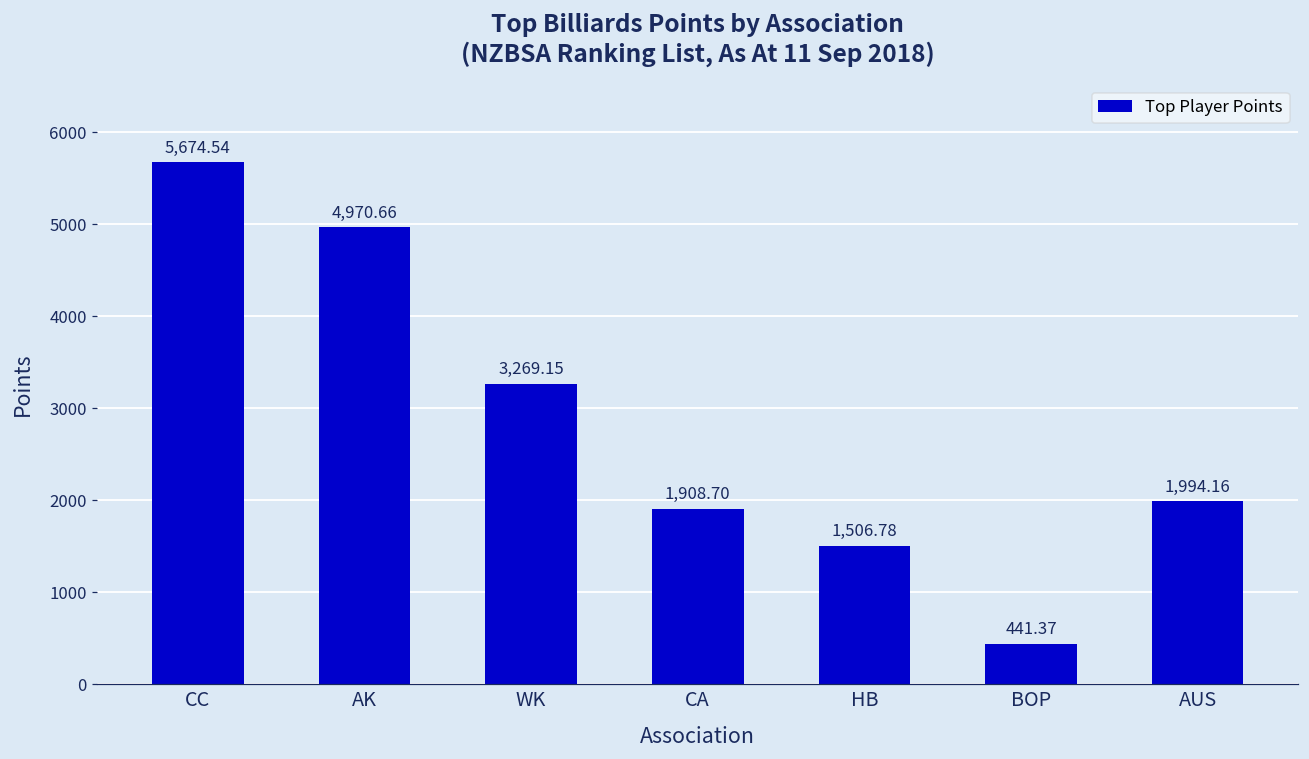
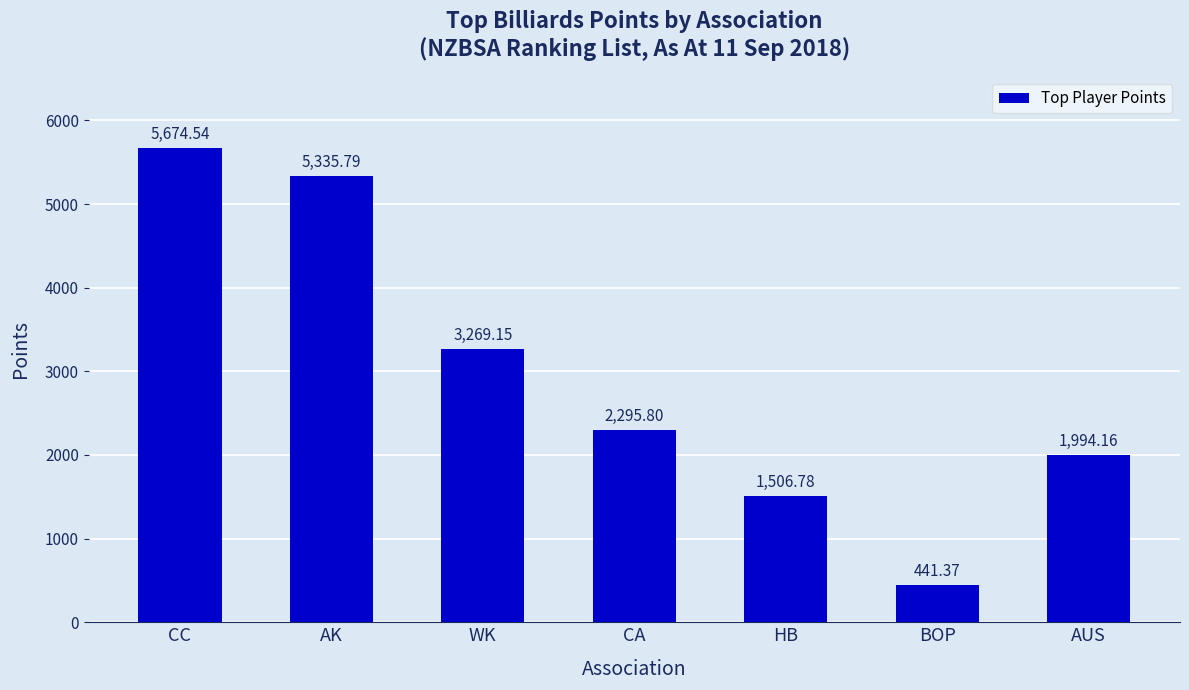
  {
    "CC": "5,674.54",
-   "AK": "4,970.66",
+   "AK": "5,335.79",
    "WK": "3,269.15",
-   "CA": "1,908.70",
+   "CA": "2,295.80",
    "HB": "1,506.78",
    "BOP": "441.37",
    "AUS": "1,994.16"
  }
